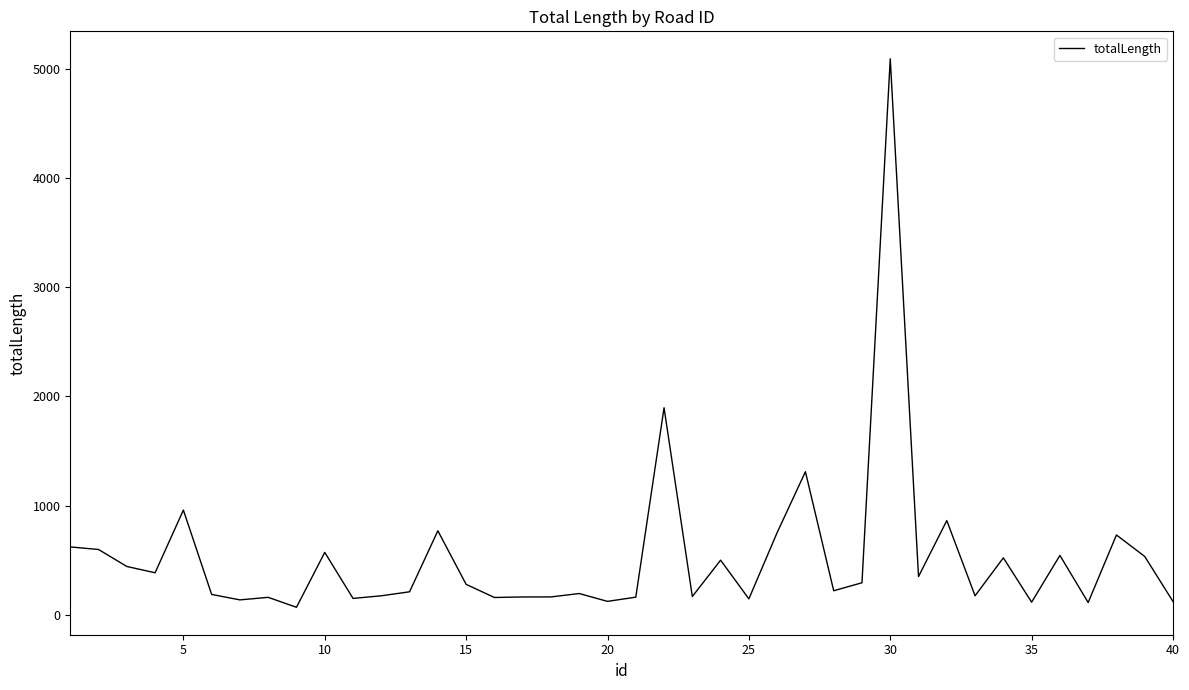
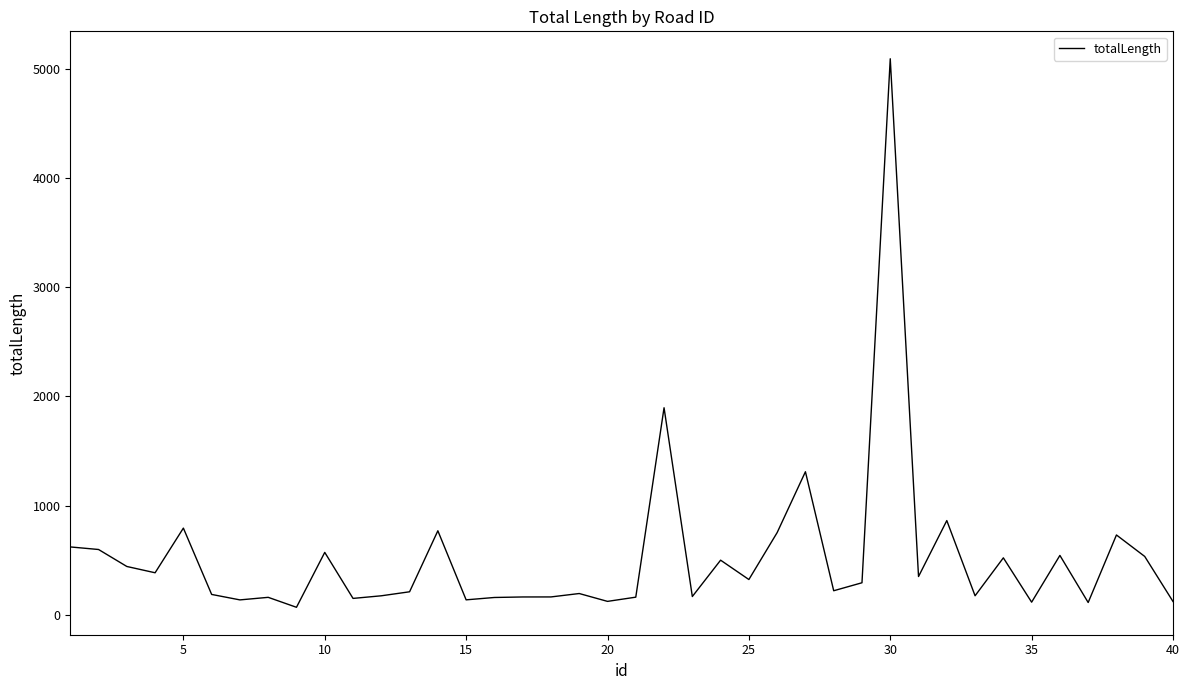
  {
-   "5": 960,
+   "5": 790,
    "10": 570,
-   "15": 280,
+   "15": 140,
    "20": 120,
-   "25": 150,
+   "25": 320,
    "30": 5090,
    "35": 120,
    "40": 120
  }
